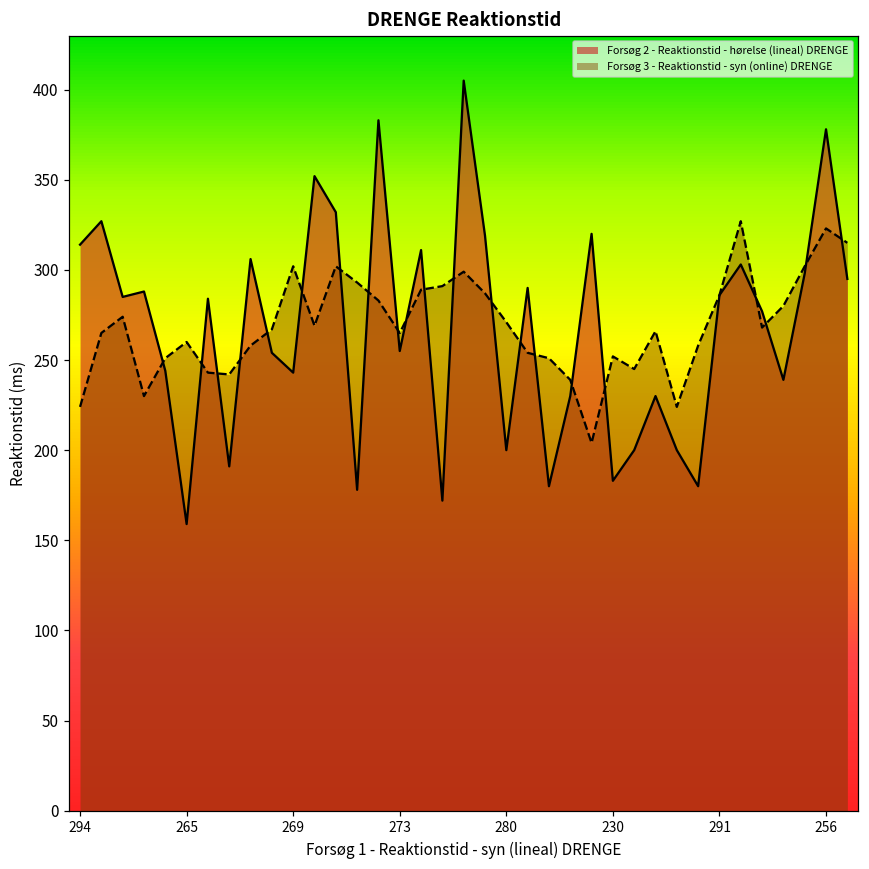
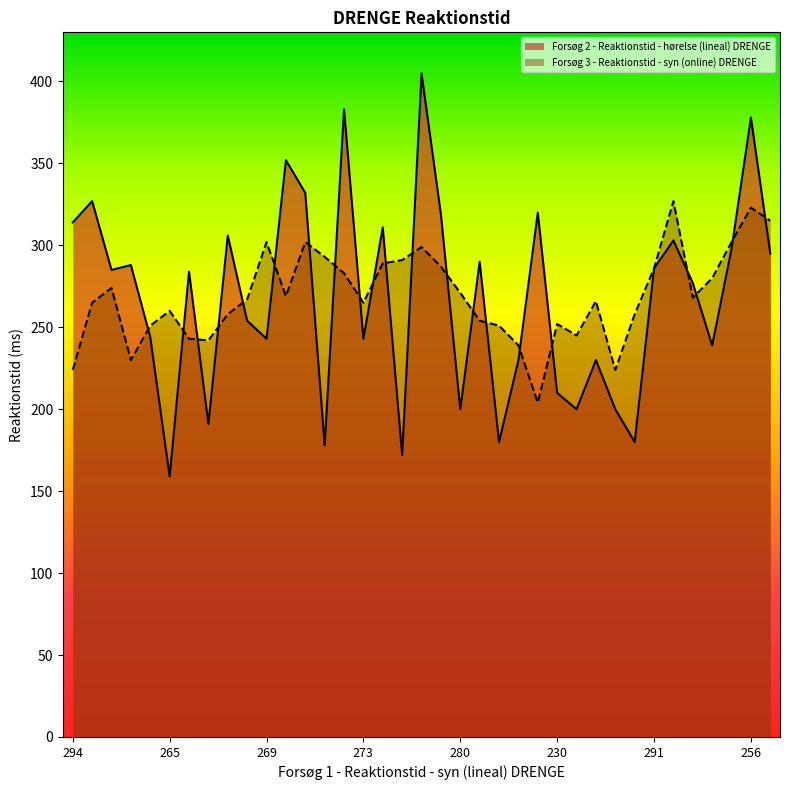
  {
    "Forsøg 2 - Reaktionstid - hørelse (lineal) DRENGE": {
      "294": 314,
      "265": 159,
      "269": 243,
-     "273": 255,
+     "273": 243,
      "280": 200,
-     "230": 183,
+     "230": 210,
      "256": 378
    },
    "Forsøg 3 - Reaktionstid - syn (online) DRENGE": {
      "294": 224,
      "265": 260,
      "269": 302,
      "273": 265,
      "280": 271,
      "230": 252,
      "256": 323
    }
  }
